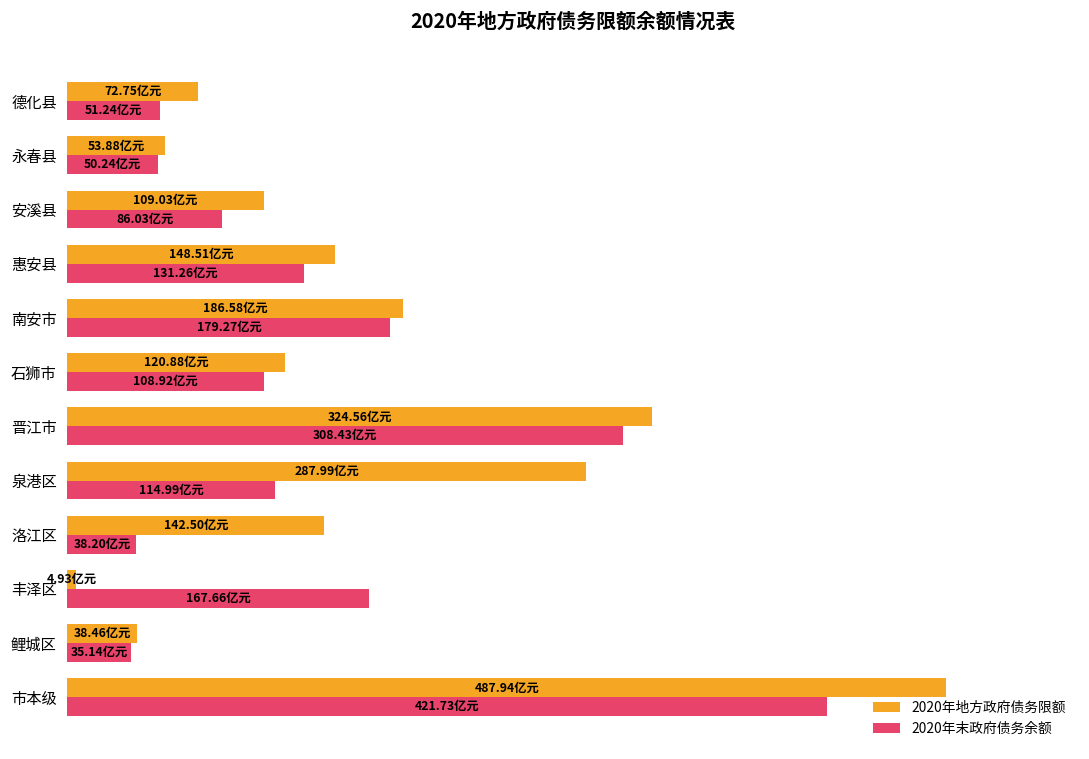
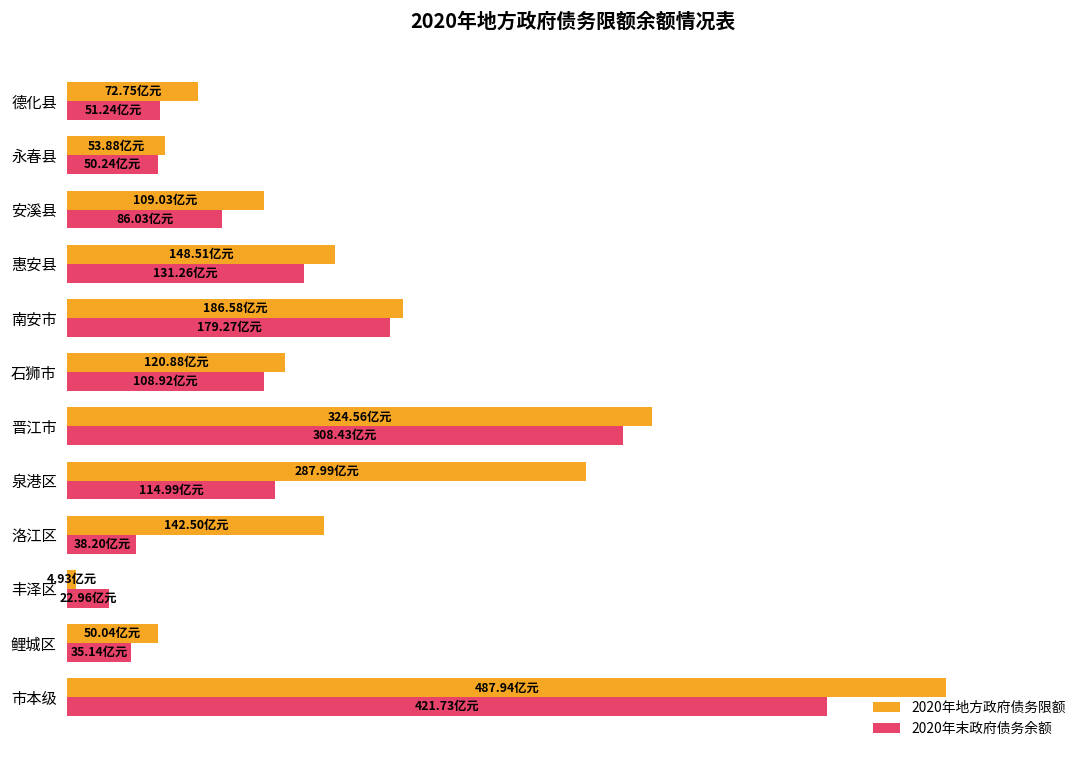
  {
    "2020年地方政府债务限额": {
      "德化县": 72.75,
      "永春县": 53.88,
      "安溪县": 109.03,
      "惠安县": 148.51,
      "南安市": 186.58,
      "石狮市": 120.88,
      "晋江市": 324.56,
      "泉港区": 287.99,
      "洛江区": 142.50,
      "丰泽区": 4.93,
-     "鲤城区": 38.46,
+     "鲤城区": 50.04,
      "市本级": 487.94
    },
    "2020年末政府债务余额": {
      "德化县": 51.24,
      "永春县": 50.24,
      "安溪县": 86.03,
      "惠安县": 131.26,
      "南安市": 179.27,
      "石狮市": 108.92,
      "晋江市": 308.43,
      "泉港区": 114.99,
      "洛江区": 38.20,
-     "丰泽区": 167.66,
+     "丰泽区": 22.96,
      "鲤城区": 35.14,
      "市本级": 421.73
    }
  }
